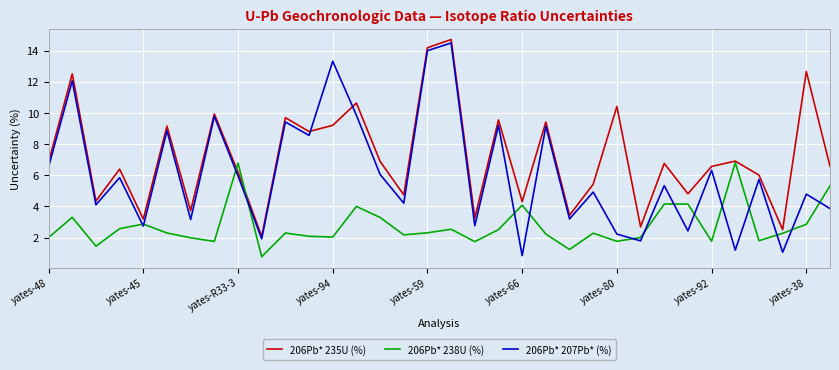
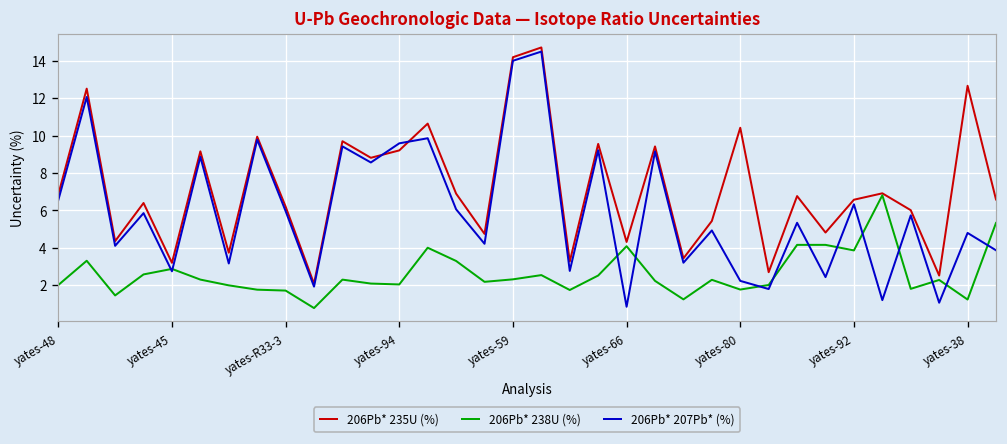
  {
    "206Pb* 235U (%)": {
      "yates-48": 6.8,
      "yates-45": 3.2,
      "yates-R33-3": 6.2,
      "yates-94": 9.2,
      "yates-59": 14.2,
      "yates-66": 4.3,
      "yates-80": 10.4,
      "yates-92": 6.6,
      "yates-38": 12.7
    },
    "206Pb* 238U (%)": {
      "yates-48": 2.0,
-     "yates-R33-3": 6.8,
+     "yates-R33-3": 1.7,
      "yates-94": 2.0,
      "yates-59": 2.3,
      "yates-66": 4.1,
      "yates-80": 1.8,
-     "yates-92": 1.8,
-     "yates-38": 2.9
+     "yates-92": 3.9,
+     "yates-38": 1.2
    },
    "206Pb* 207Pb* (%)": {
      "yates-48": 6.5,
      "yates-R33-3": 6.0,
-     "yates-94": 13.3,
+     "yates-94": 9.6,
      "yates-59": 14.0,
      "yates-66": 0.8,
      "yates-80": 2.2,
      "yates-92": 6.3,
      "yates-38": 4.8
    }
  }
